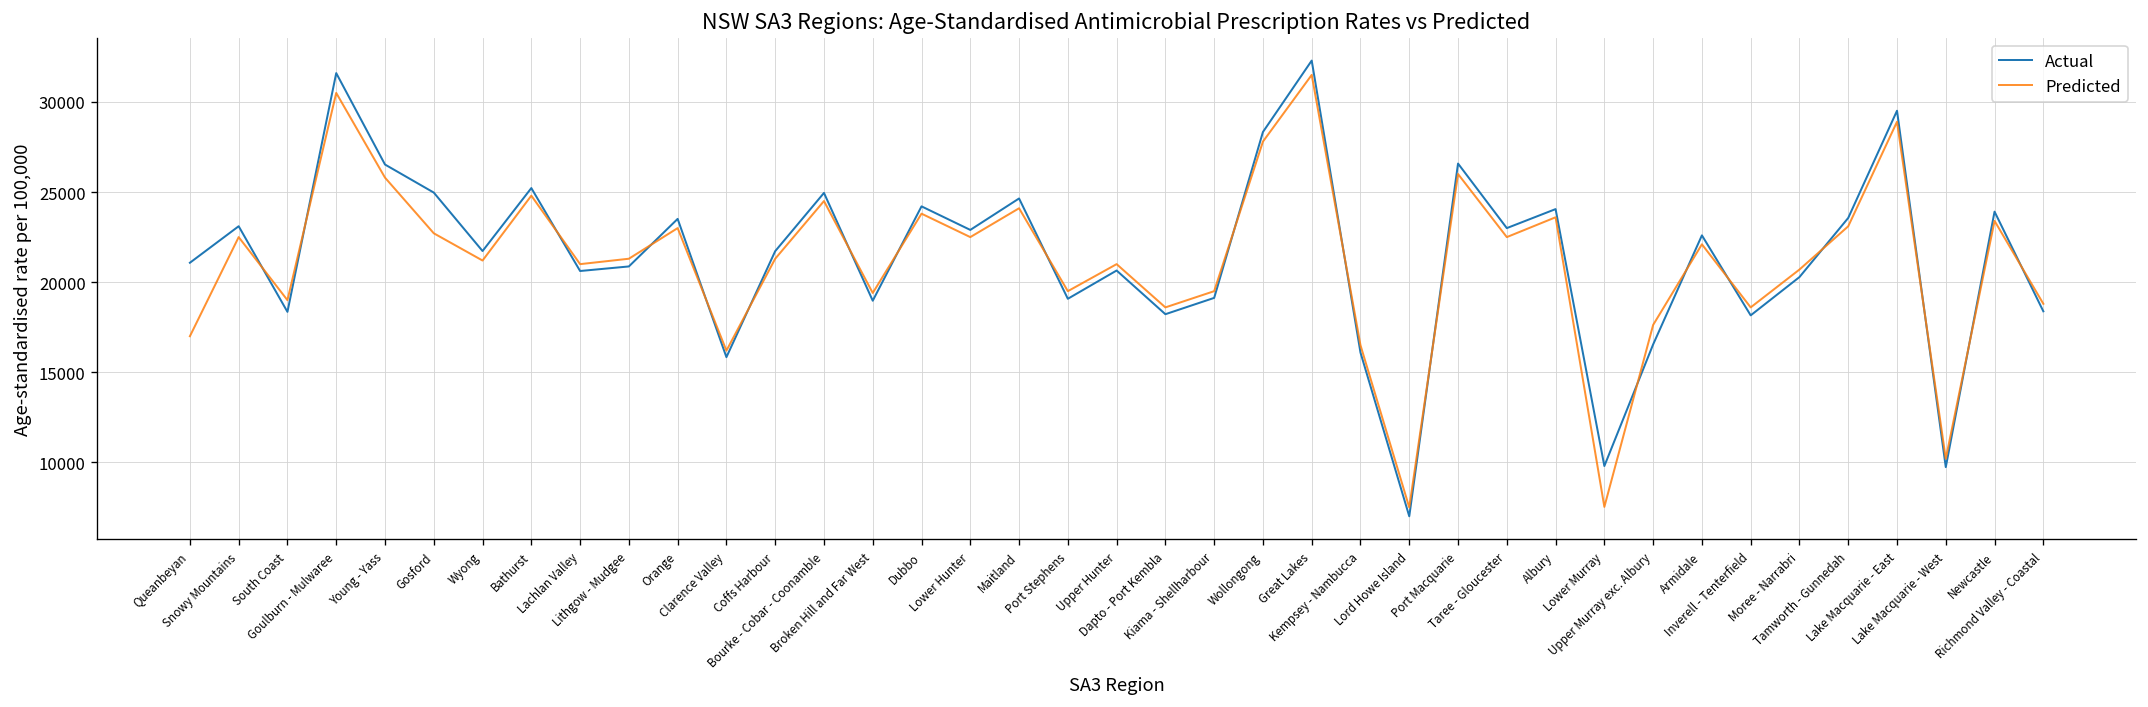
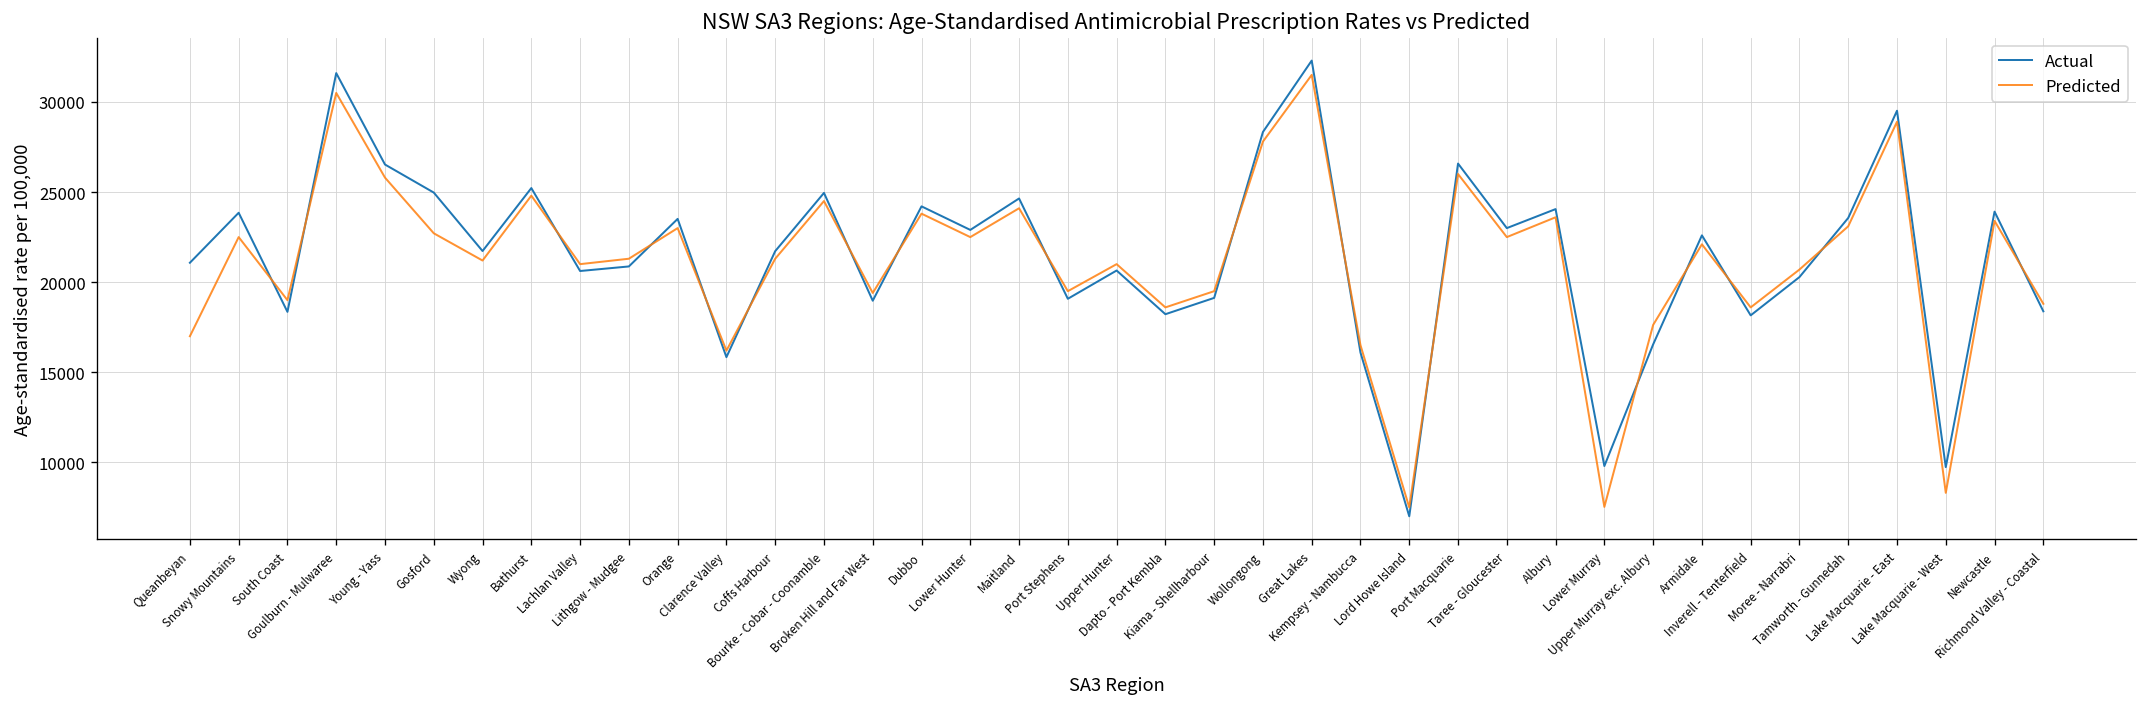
  {
    "Actual": {
      "Queanbeyan": 21100,
-     "Snowy Mountains": 23100,
+     "Snowy Mountains": 23900,
      "South Coast": 18400,
      "Goulburn - Mulwaree": 31600,
      "Young - Yass": 26500,
      "Gosford": 25000,
      "Wyong": 21700,
      "Bathurst": 25200,
      "Lachlan Valley": 20600,
      "Lithgow - Mudgee": 20900,
      "Orange": 23500,
      "Clarence Valley": 15800,
      "Coffs Harbour": 21700,
      "Bourke - Cobar - Coonamble": 25000,
      "Broken Hill and Far West": 19000,
      "Dubbo": 24200,
      "Lower Hunter": 22900,
      "Maitland": 24600,
      "Port Stephens": 19100,
      "Upper Hunter": 20600,
      "Dapto - Port Kembla": 18200,
      "Kiama - Shellharbour": 19100,
      "Wollongong": 28300,
      "Great Lakes": 32300,
      "Kempsey - Nambucca": 16100,
      "Lord Howe Island": 7000,
      "Port Macquarie": 26600,
      "Taree - Gloucester": 23000,
      "Albury": 24100,
      "Lower Murray": 9800,
      "Upper Murray exc. Albury": 16500,
      "Armidale": 22600,
      "Inverell - Tenterfield": 18200,
      "Moree - Narrabri": 20300,
      "Tamworth - Gunnedah": 23600,
      "Lake Macquarie - East": 29500,
      "Lake Macquarie - West": 9700,
      "Newcastle": 23900,
      "Richmond Valley - Coastal": 18400
    },
    "Predicted": {
      "Queanbeyan": 17000,
      "Snowy Mountains": 22500,
      "South Coast": 19000,
      "Goulburn - Mulwaree": 30500,
      "Young - Yass": 25800,
      "Gosford": 22700,
      "Wyong": 21200,
      "Bathurst": 24800,
      "Lachlan Valley": 21000,
      "Lithgow - Mudgee": 21300,
      "Orange": 23000,
      "Clarence Valley": 16200,
      "Coffs Harbour": 21300,
      "Bourke - Cobar - Coonamble": 24500,
      "Broken Hill and Far West": 19400,
      "Dubbo": 23800,
      "Lower Hunter": 22500,
      "Maitland": 24100,
      "Port Stephens": 19500,
      "Upper Hunter": 21000,
      "Dapto - Port Kembla": 18600,
      "Kiama - Shellharbour": 19500,
      "Wollongong": 27800,
      "Great Lakes": 31500,
      "Kempsey - Nambucca": 16500,
      "Lord Howe Island": 7500,
      "Port Macquarie": 26000,
      "Taree - Gloucester": 22500,
      "Albury": 23600,
      "Lower Murray": 7500,
      "Upper Murray exc. Albury": 17600,
      "Armidale": 22100,
      "Inverell - Tenterfield": 18600,
      "Moree - Narrabri": 20700,
      "Tamworth - Gunnedah": 23100,
      "Lake Macquarie - East": 28900,
-     "Lake Macquarie - West": 10200,
+     "Lake Macquarie - West": 8300,
      "Newcastle": 23400,
      "Richmond Valley - Coastal": 18800
    }
  }
